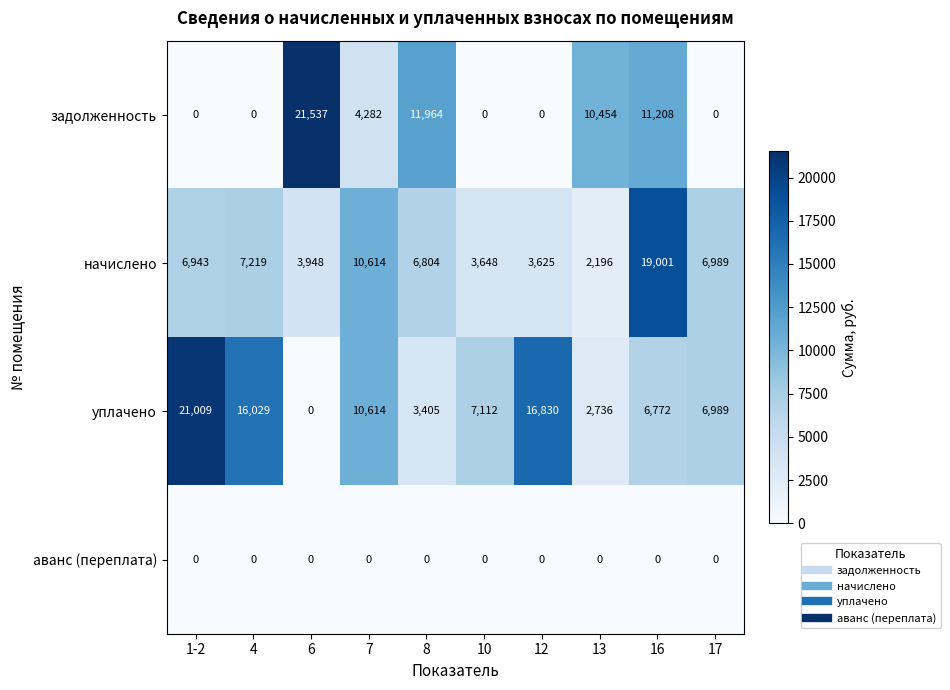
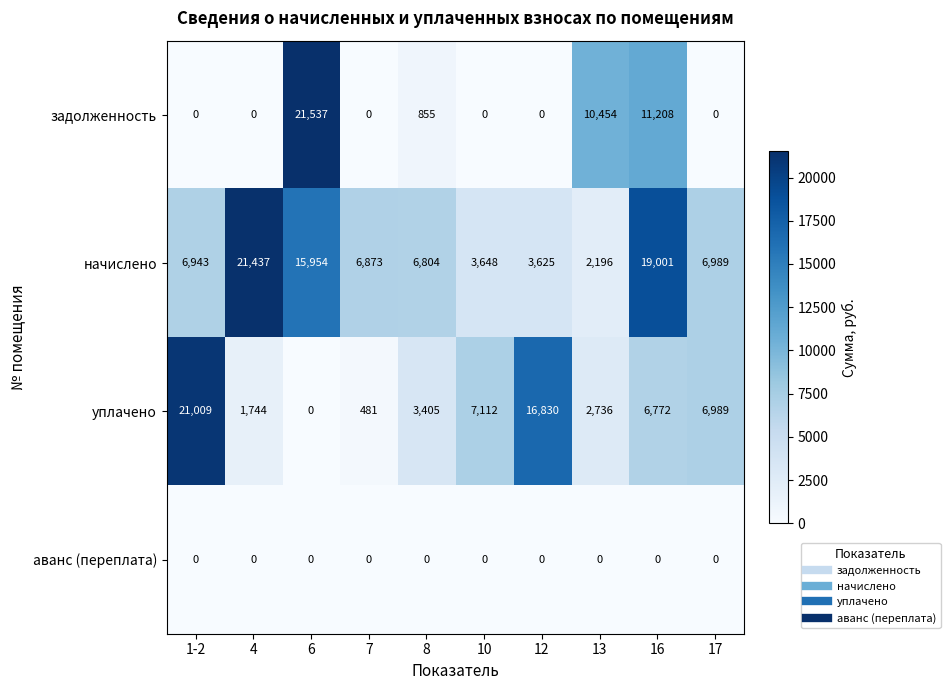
  {
    "задолженность": {
      "1-2": "0",
      "4": "0",
      "6": "21,537",
-     "7": "4,282",
-     "8": "11,964",
+     "7": "0",
+     "8": "855",
      "10": "0",
      "12": "0",
      "13": "10,454",
      "16": "11,208",
      "17": "0"
    },
    "начислено": {
      "1-2": "6,943",
-     "4": "7,219",
-     "6": "3,948",
-     "7": "10,614",
+     "4": "21,437",
+     "6": "15,954",
+     "7": "6,873",
      "8": "6,804",
      "10": "3,648",
      "12": "3,625",
      "13": "2,196",
      "16": "19,001",
      "17": "6,989"
    },
    "уплачено": {
      "1-2": "21,009",
-     "4": "16,029",
+     "4": "1,744",
      "6": "0",
-     "7": "10,614",
+     "7": "481",
      "8": "3,405",
      "10": "7,112",
      "12": "16,830",
      "13": "2,736",
      "16": "6,772",
      "17": "6,989"
    },
    "аванс (переплата)": {
      "1-2": "0",
      "4": "0",
      "6": "0",
      "7": "0",
      "8": "0",
      "10": "0",
      "12": "0",
      "13": "0",
      "16": "0",
      "17": "0"
    }
  }
